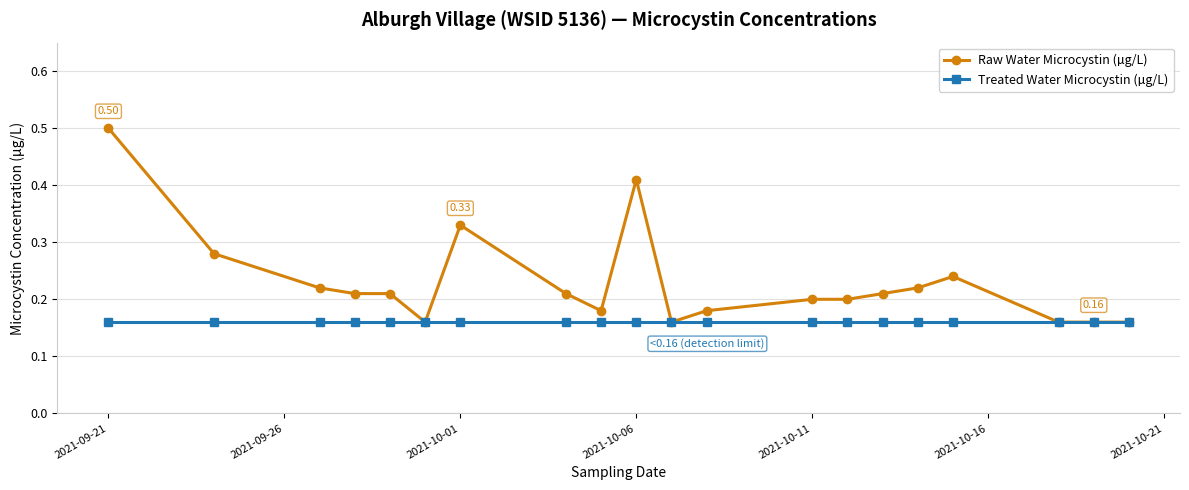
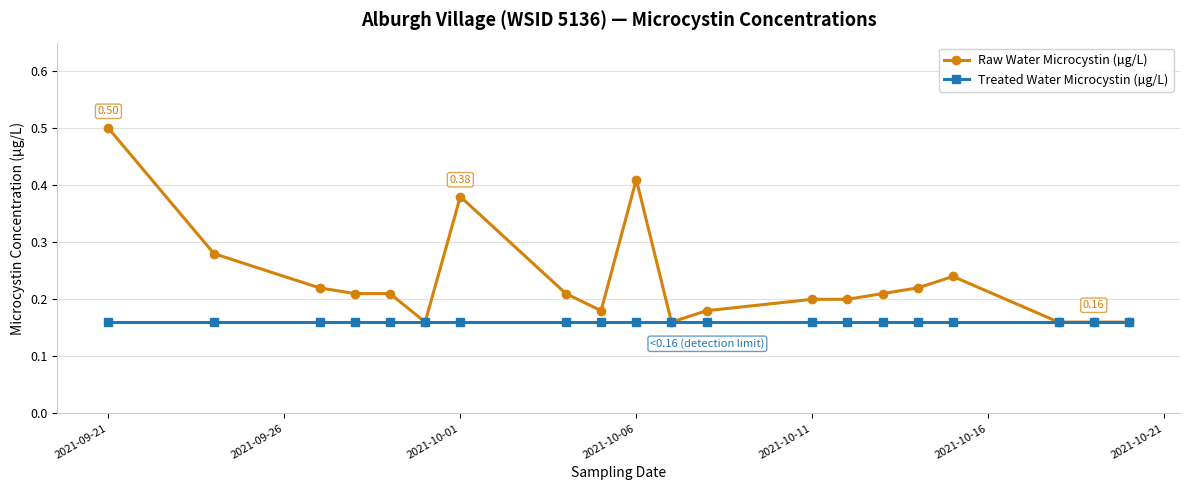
  {
    "Raw Water Microcystin (µg/L)": {
-     "2021-10-01": 0.33
+     "2021-10-01": 0.38
    },
    "Treated Water Microcystin (µg/L)": {
      "2021-09-21": 0.16,
      "2021-10-01": 0.16,
      "2021-10-06": 0.16,
      "2021-10-11": 0.16
    }
  }
